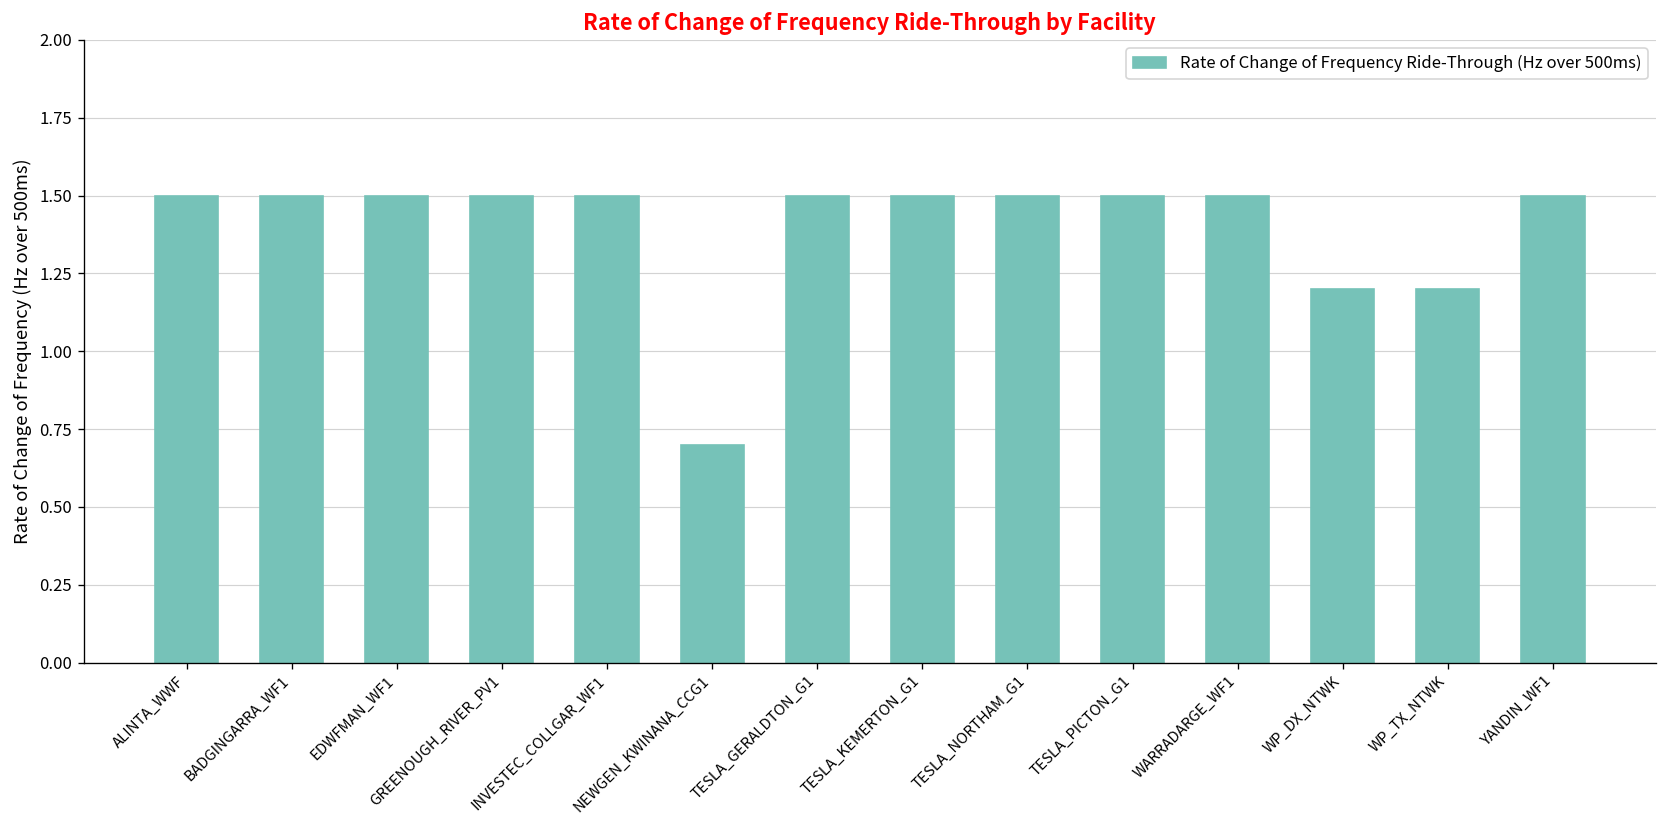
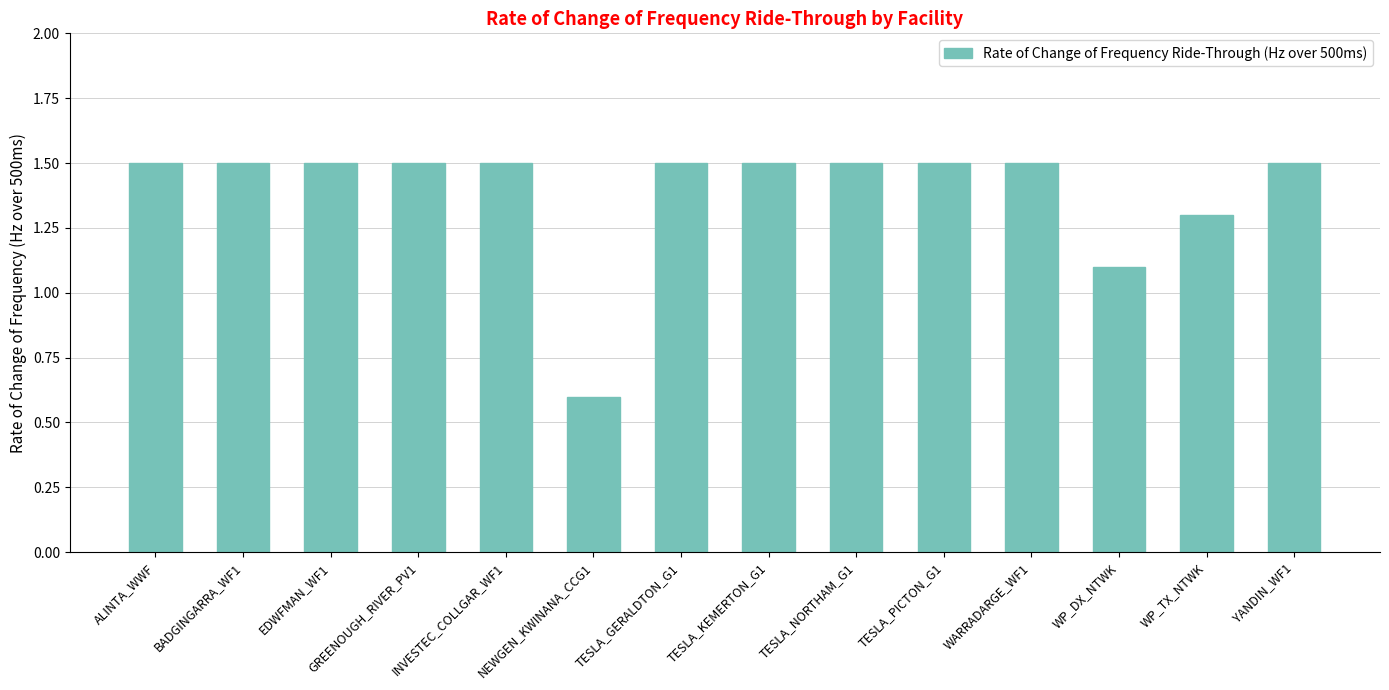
  {
    "ALINTA_WWF": 1.5,
    "BADGINGARRA_WF1": 1.5,
    "EDWFMAN_WF1": 1.5,
    "GREENOUGH_RIVER_PV1": 1.5,
    "INVESTEC_COLLGAR_WF1": 1.5,
-   "NEWGEN_KWINANA_CCG1": 0.7,
+   "NEWGEN_KWINANA_CCG1": 0.6,
    "TESLA_GERALDTON_G1": 1.5,
    "TESLA_KEMERTON_G1": 1.5,
    "TESLA_NORTHAM_G1": 1.5,
    "TESLA_PICTON_G1": 1.5,
    "WARRADARGE_WF1": 1.5,
-   "WP_DX_NTWK": 1.2,
-   "WP_TX_NTWK": 1.2,
+   "WP_DX_NTWK": 1.1,
+   "WP_TX_NTWK": 1.3,
    "YANDIN_WF1": 1.5
  }
